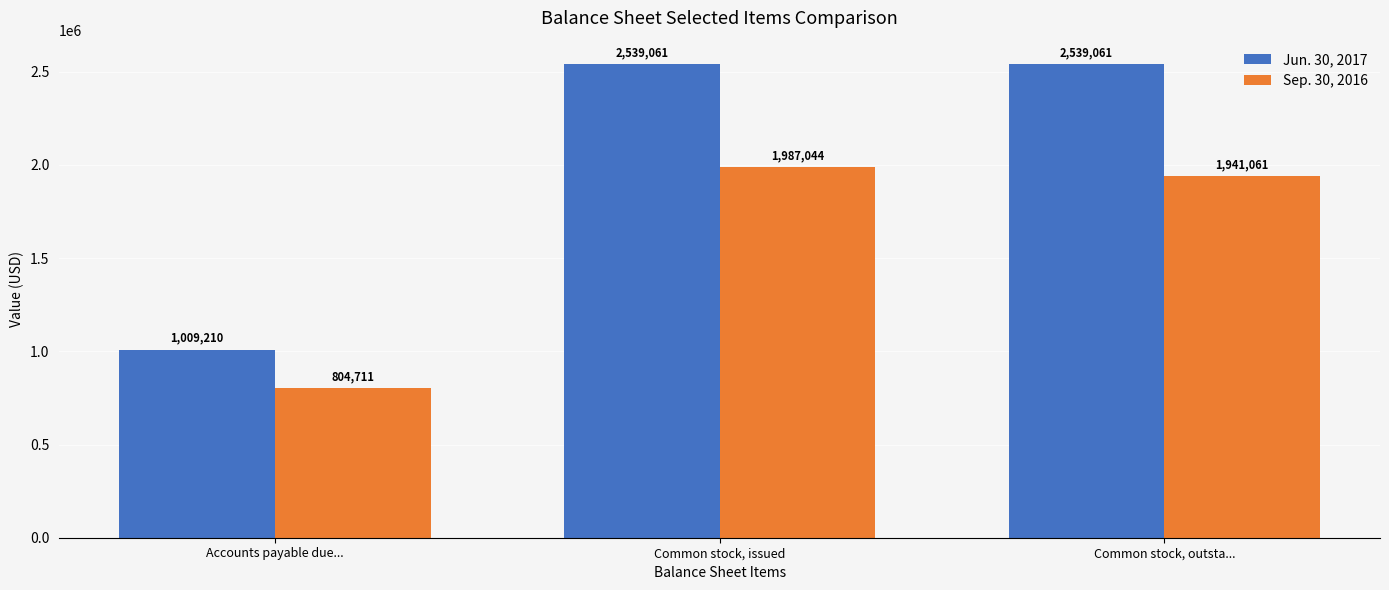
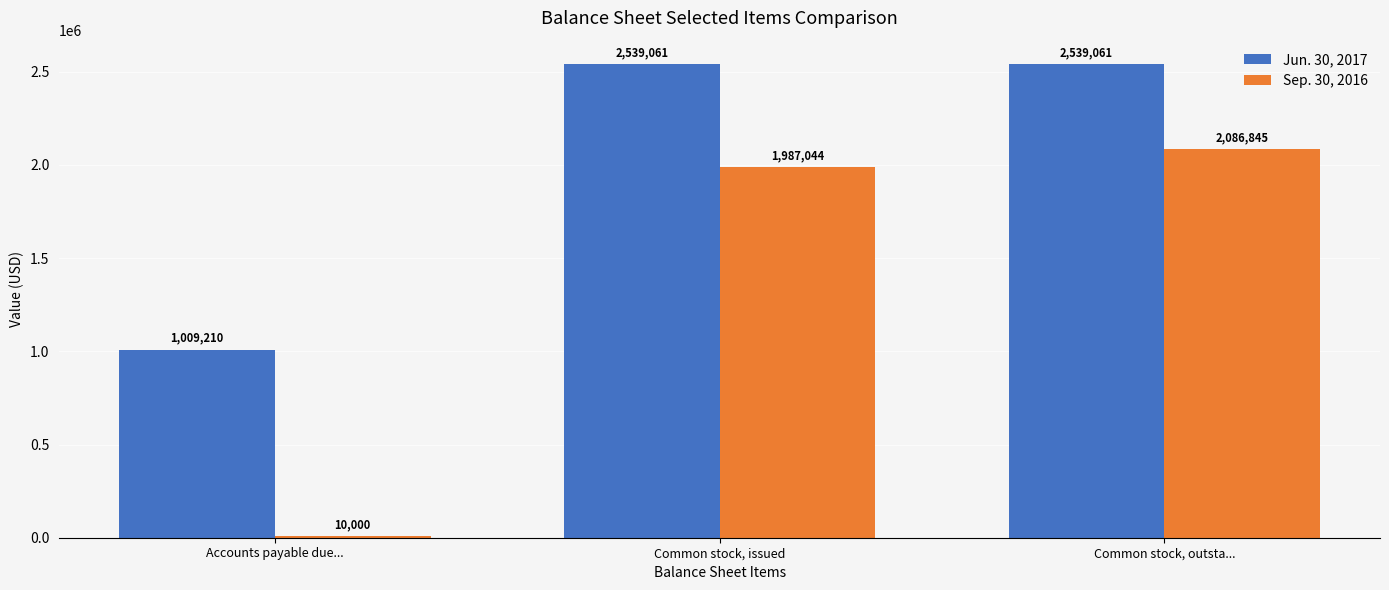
  {
    "Jun. 30, 2017": {
      "Accounts payable due...": "1,009,210",
      "Common stock, issued": "2,539,061",
      "Common stock, outsta...": "2,539,061"
    },
    "Sep. 30, 2016": {
-     "Accounts payable due...": "804,711",
+     "Accounts payable due...": "10,000",
      "Common stock, issued": "1,987,044",
-     "Common stock, outsta...": "1,941,061"
+     "Common stock, outsta...": "2,086,845"
    }
  }
